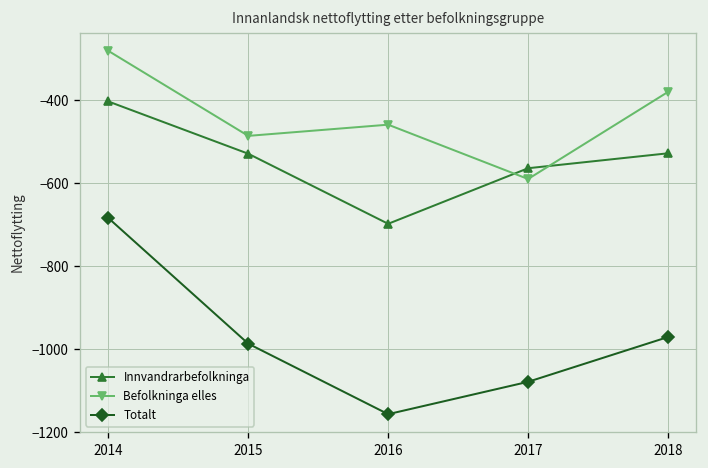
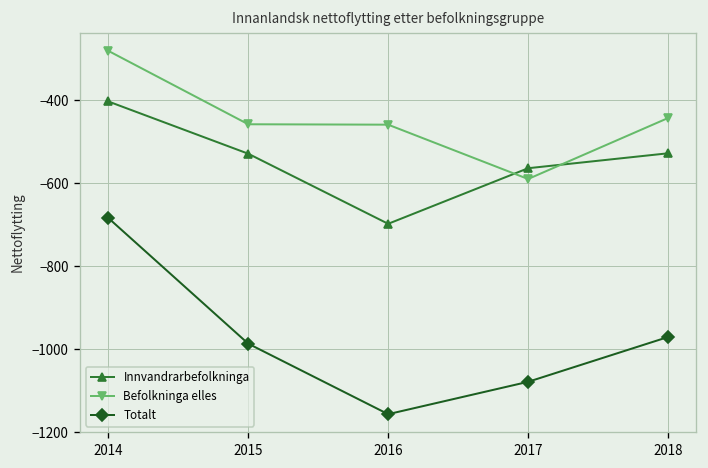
  {
    "Befolkninga elles": {
      "2014": -280,
-     "2015": -490,
+     "2015": -460,
      "2016": -460,
      "2017": -590,
-     "2018": -380
+     "2018": -440
    }
  }
